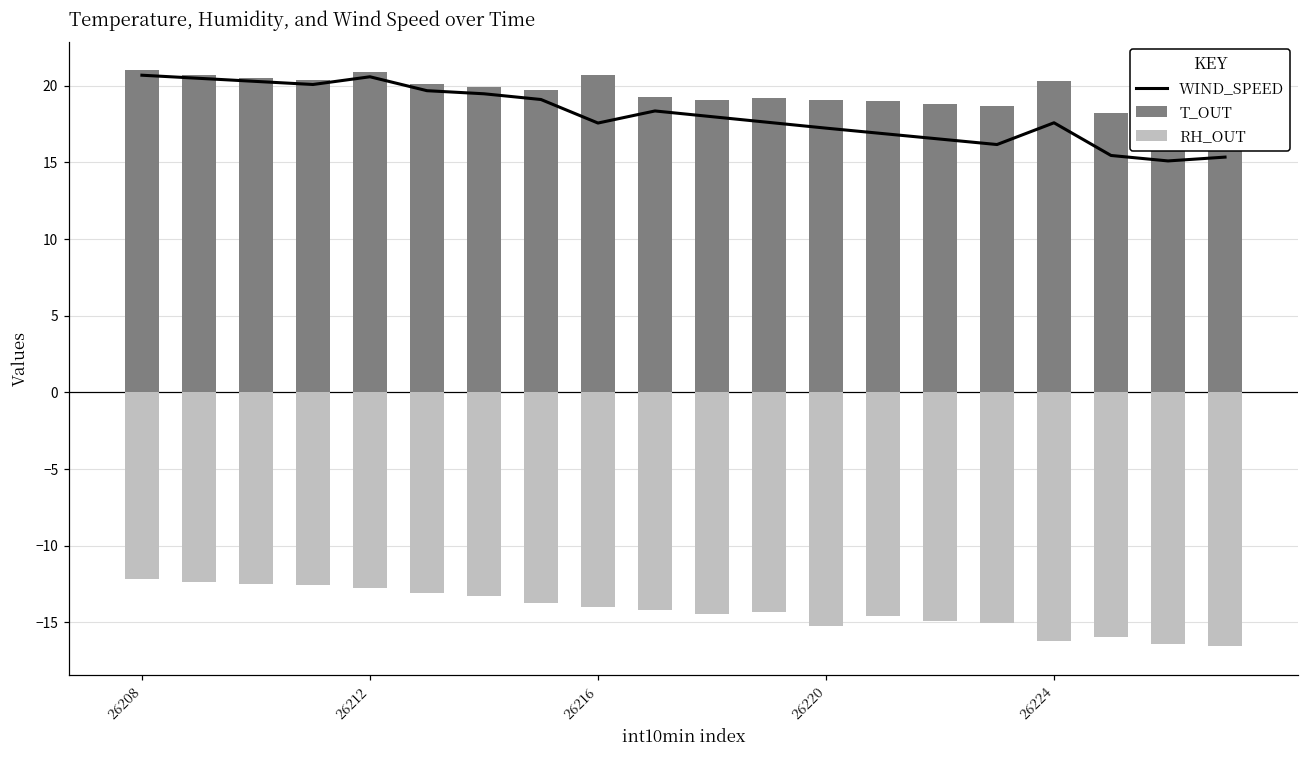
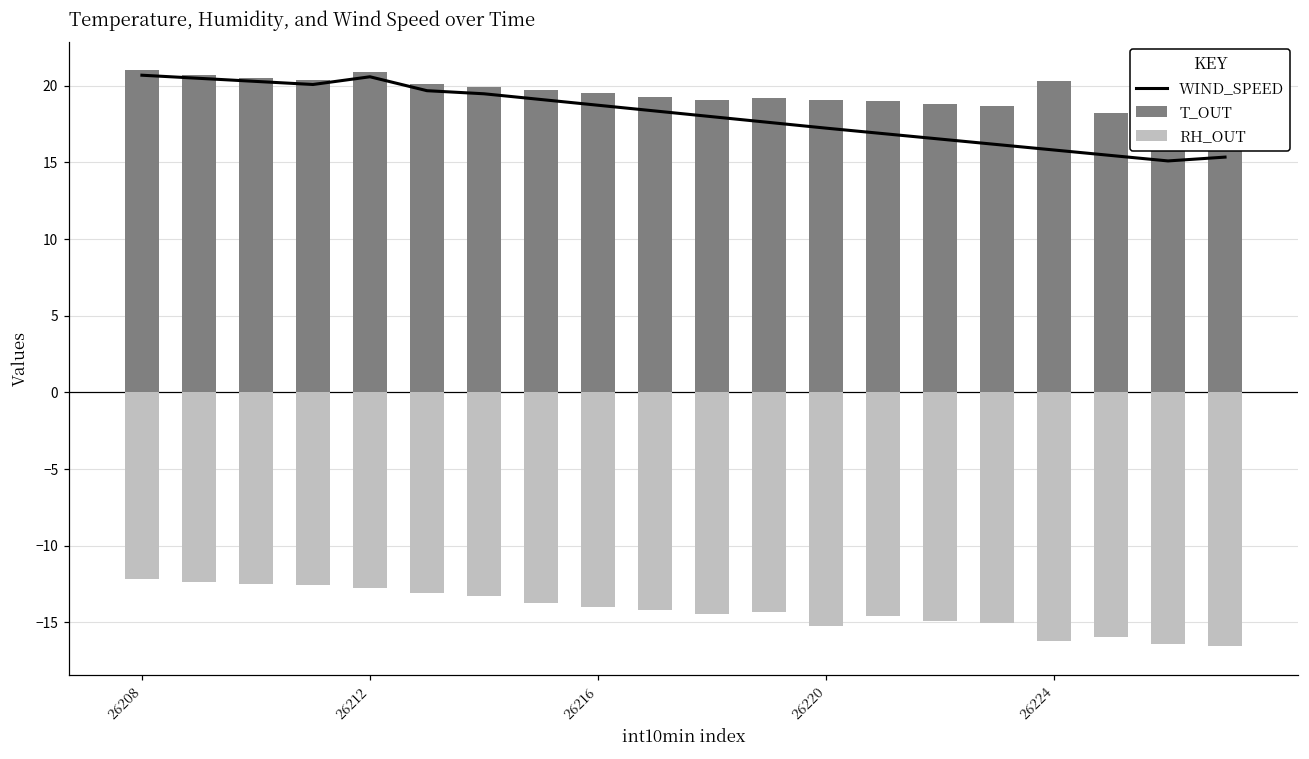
  {
    "WIND_SPEED": {
      "26208": 20.7,
      "26212": 20.6,
-     "26216": 17.6,
+     "26216": 18.7,
      "26220": 17.2,
-     "26224": 17.6
+     "26224": 15.8
    },
    "T_OUT": {
      "26208": 21.0,
      "26212": 20.9,
-     "26216": 20.7,
+     "26216": 19.5,
      "26220": 19.1,
      "26224": 20.3
    },
    "RH_OUT": {
      "26208": -12.1,
      "26212": -12.8,
      "26216": -14.0,
      "26220": -15.3,
      "26224": -16.2
    }
  }
